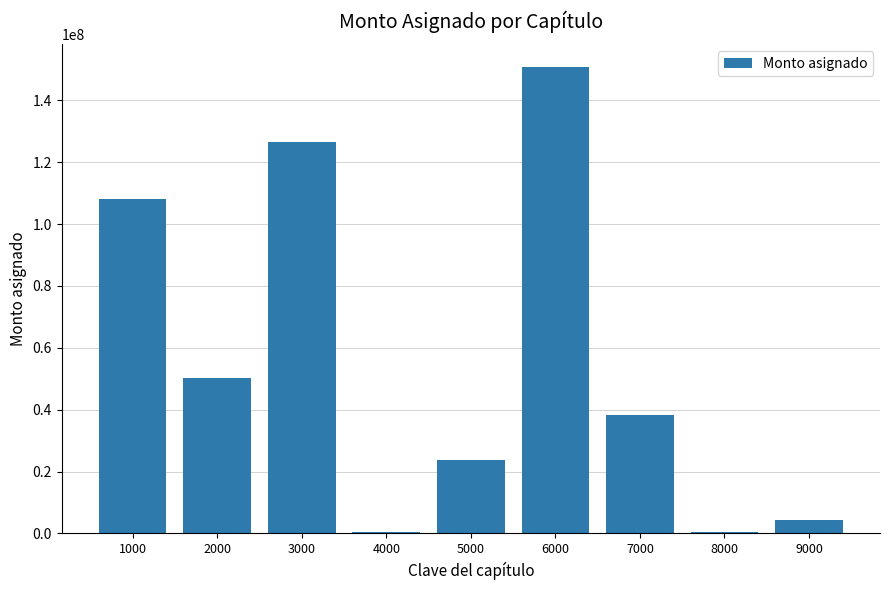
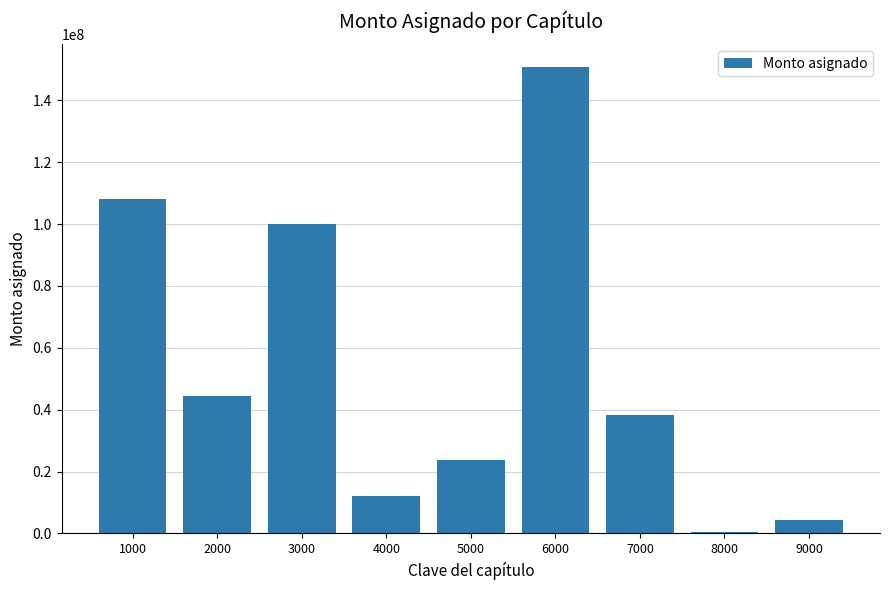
  {
    "1000": 108000000,
-   "2000": 50000000,
-   "3000": 127000000,
-   "4000": 1000000,
+   "2000": 44000000,
+   "3000": 100000000,
+   "4000": 12000000,
    "5000": 24000000,
    "6000": 151000000,
    "7000": 38000000,
    "9000": 4000000
  }
